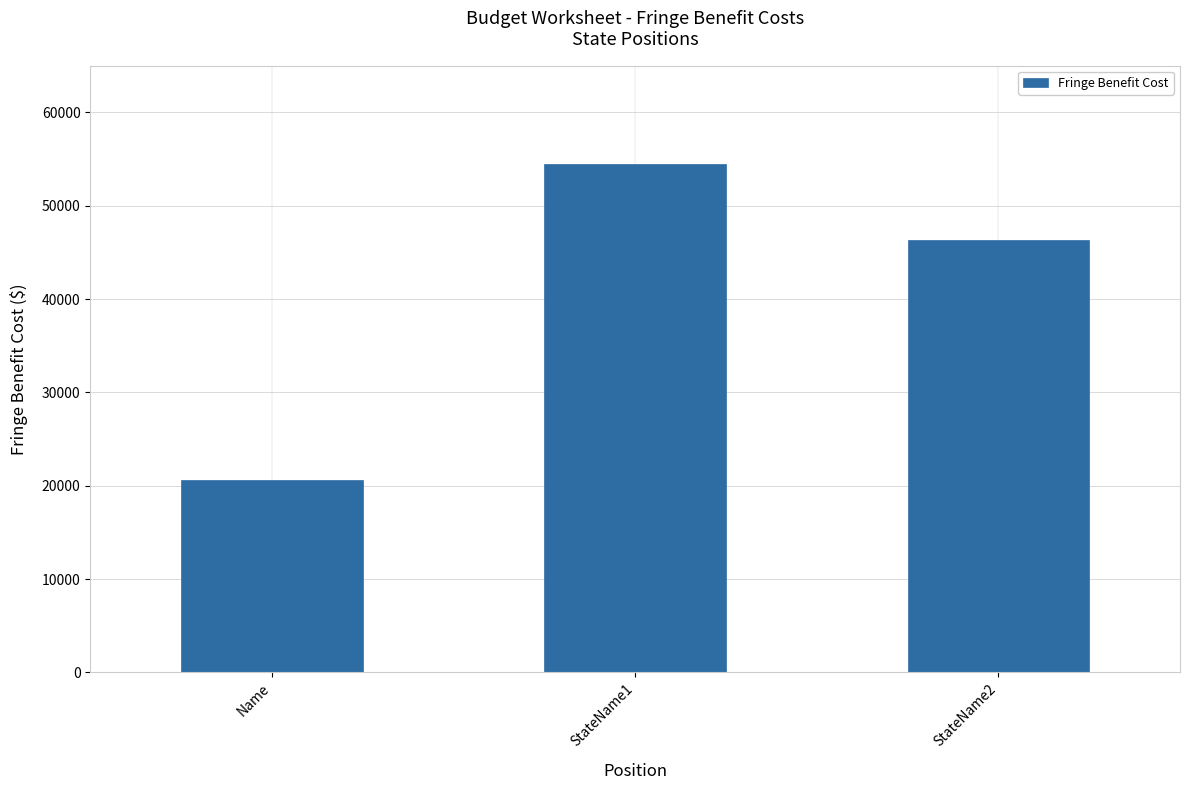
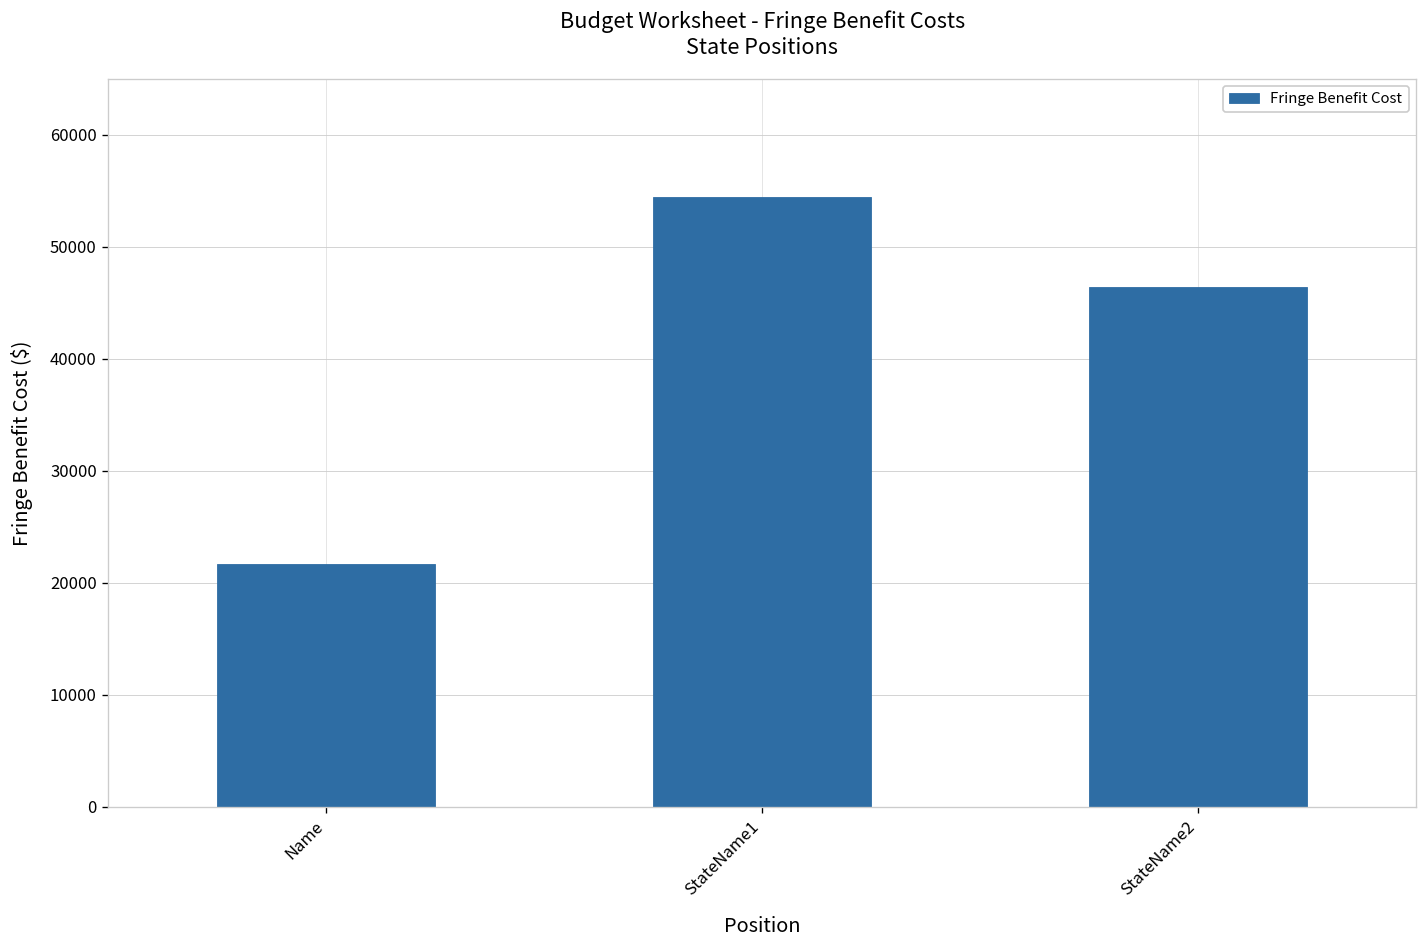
  {
-   "Name": 21000,
+   "Name": 22000,
    "StateName1": 54000,
    "StateName2": 46000
  }
